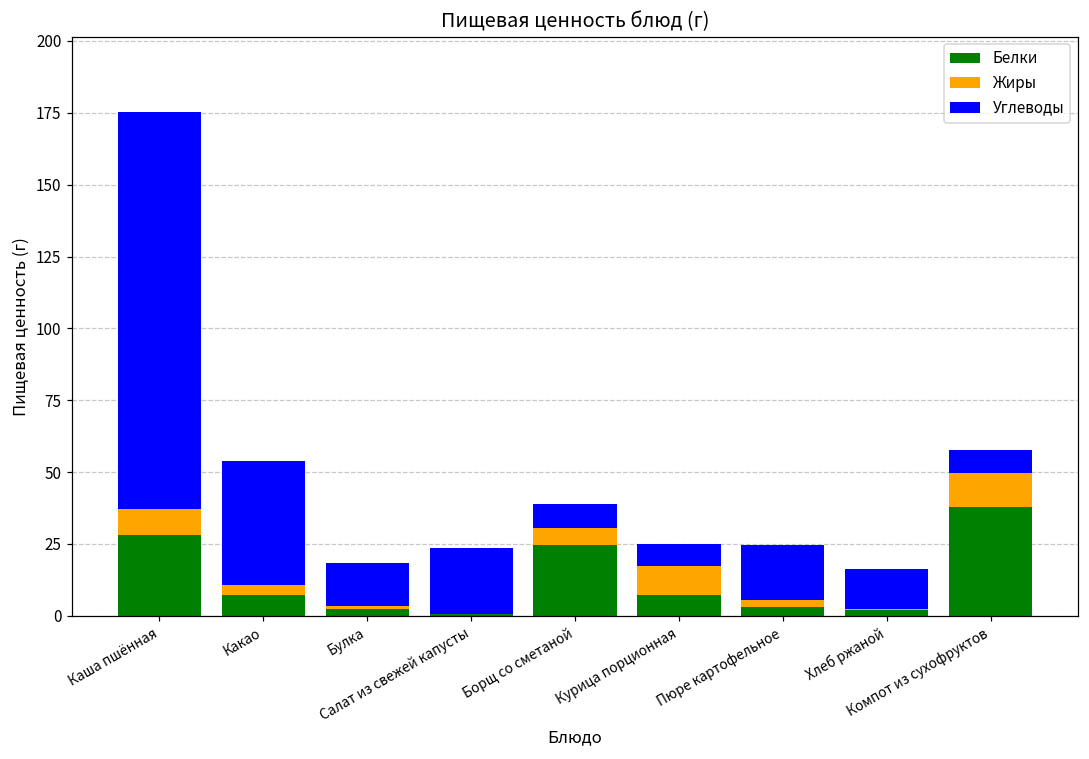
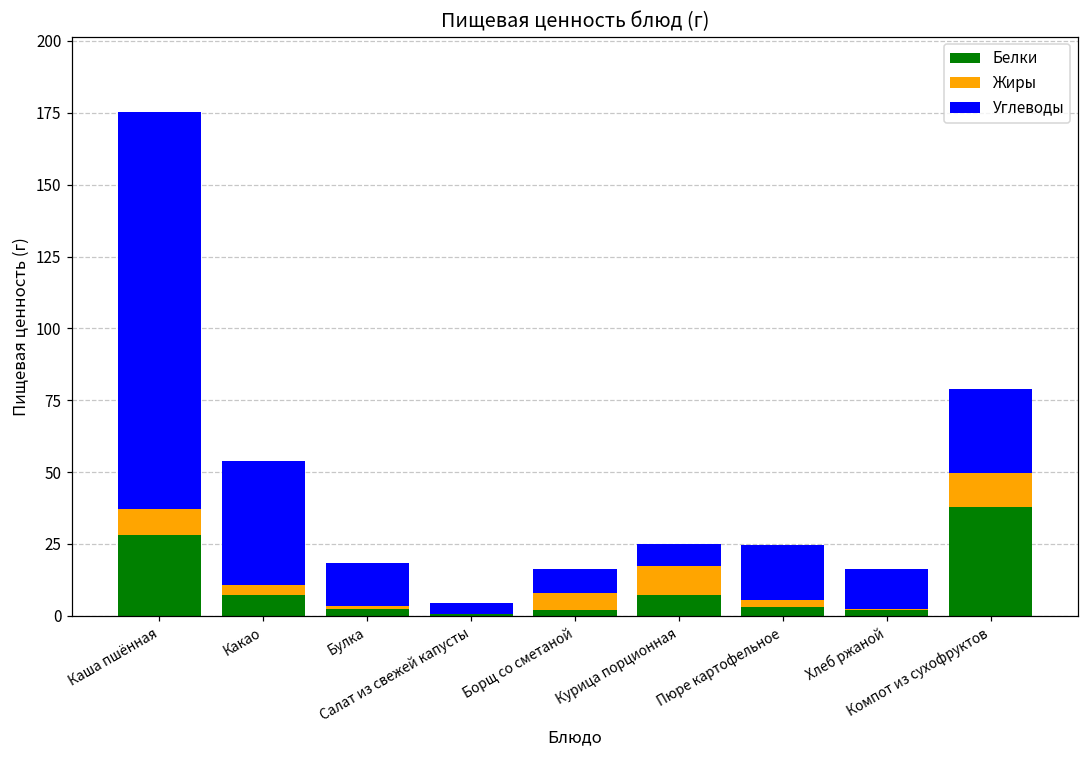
  {
    "Белки": {
      "Каша пшённая": 28,
      "Какао": 7,
      "Булка": 2,
-     "Борщ со сметаной": 24,
+     "Борщ со сметаной": 2,
      "Курица порционная": 7,
      "Пюре картофельное": 3,
      "Хлеб ржаной": 2,
      "Компот из сухофруктов": 38
    },
    "Жиры": {
      "Каша пшённая": 9,
      "Какао": 4,
      "Борщ со сметаной": 6,
      "Курица порционная": 10,
      "Пюре картофельное": 2,
      "Компот из сухофруктов": 12
    },
    "Углеводы": {
      "Каша пшённая": 138,
      "Какао": 43,
      "Булка": 15,
-     "Салат из свежей капусты": 23,
+     "Салат из свежей капусты": 4,
      "Борщ со сметаной": 8,
      "Курица порционная": 8,
      "Пюре картофельное": 19,
      "Хлеб ржаной": 14,
-     "Компот из сухофруктов": 8
+     "Компот из сухофруктов": 29
    }
  }
